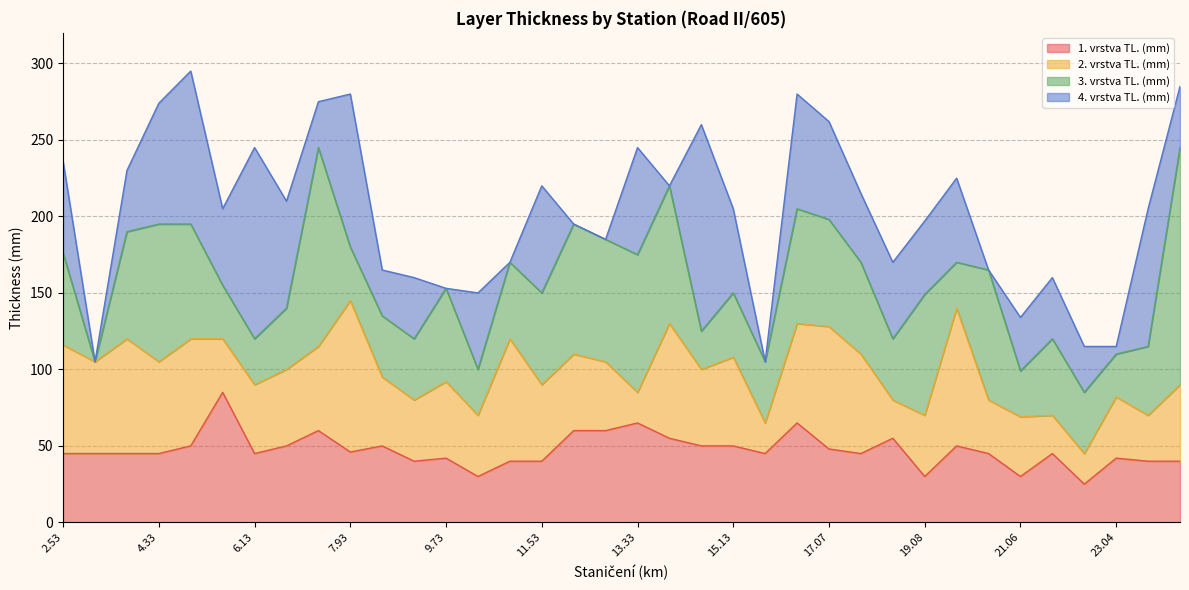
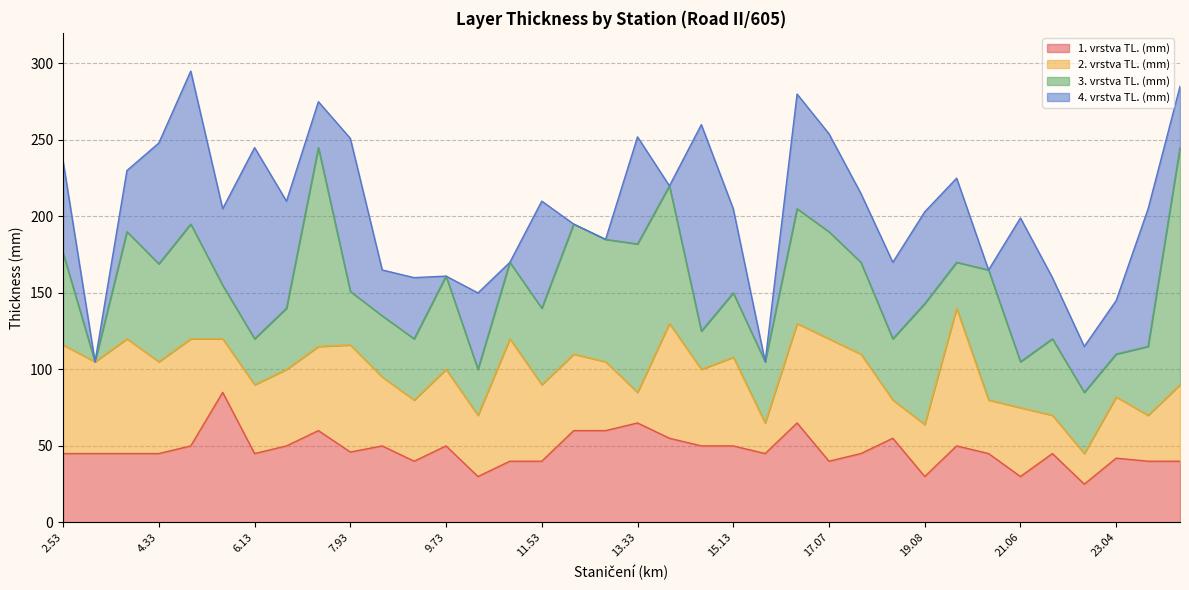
  {
    "1. vrstva TL. (mm)": {
      "2.53": 45,
      "4.33": 45,
      "6.13": 45,
      "7.93": 46,
-     "9.73": 42,
+     "9.73": 50,
      "11.53": 40,
      "13.33": 65,
      "15.13": 50,
-     "17.07": 48,
+     "17.07": 40,
      "19.08": 30,
      "21.06": 30,
      "23.04": 42
    },
    "2. vrstva TL. (mm)": {
      "2.53": 71,
      "4.33": 60,
      "6.13": 45,
-     "7.93": 99,
+     "7.93": 70,
      "9.73": 50,
      "11.53": 50,
      "13.33": 20,
      "15.13": 58,
      "17.07": 80,
-     "19.08": 40,
-     "21.06": 39,
+     "19.08": 34,
+     "21.06": 45,
      "23.04": 40
    },
    "3. vrstva TL. (mm)": {
      "2.53": 60,
-     "4.33": 90,
+     "4.33": 64,
      "6.13": 30,
      "7.93": 35,
-     "11.53": 60,
-     "13.33": 90,
+     "11.53": 50,
+     "13.33": 97,
      "15.13": 42,
      "17.07": 70,
      "19.08": 79,
      "21.06": 30,
      "23.04": 28
    },
    "4. vrstva TL. (mm)": {
      "2.53": 60,
      "4.33": 79,
      "6.13": 125,
      "7.93": 100,
      "11.53": 70,
      "13.33": 70,
      "15.13": 55,
      "17.07": 64,
-     "19.08": 48,
-     "21.06": 35,
-     "23.04": 5
+     "19.08": 60,
+     "21.06": 94,
+     "23.04": 35
    }
  }
